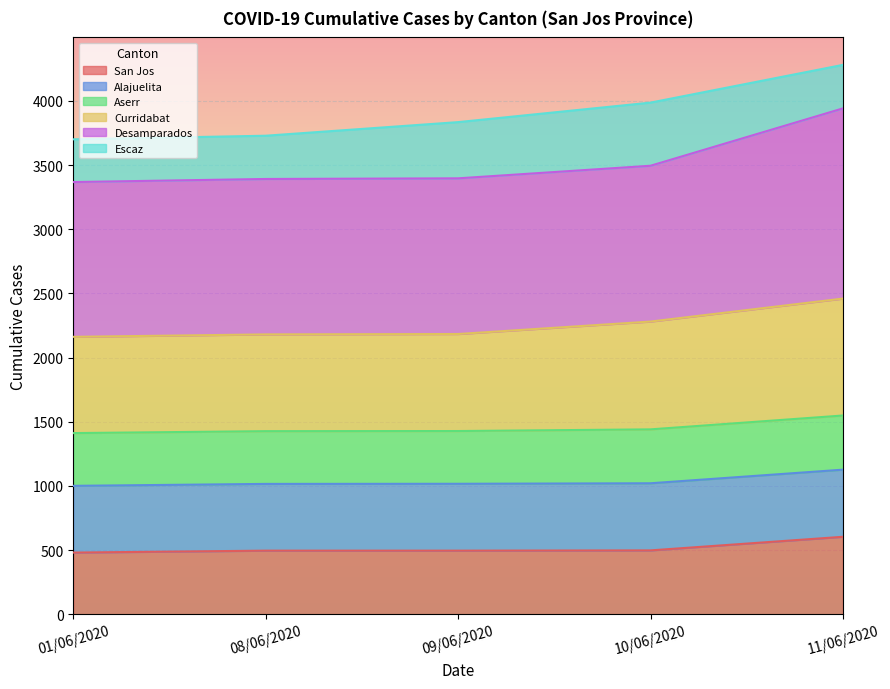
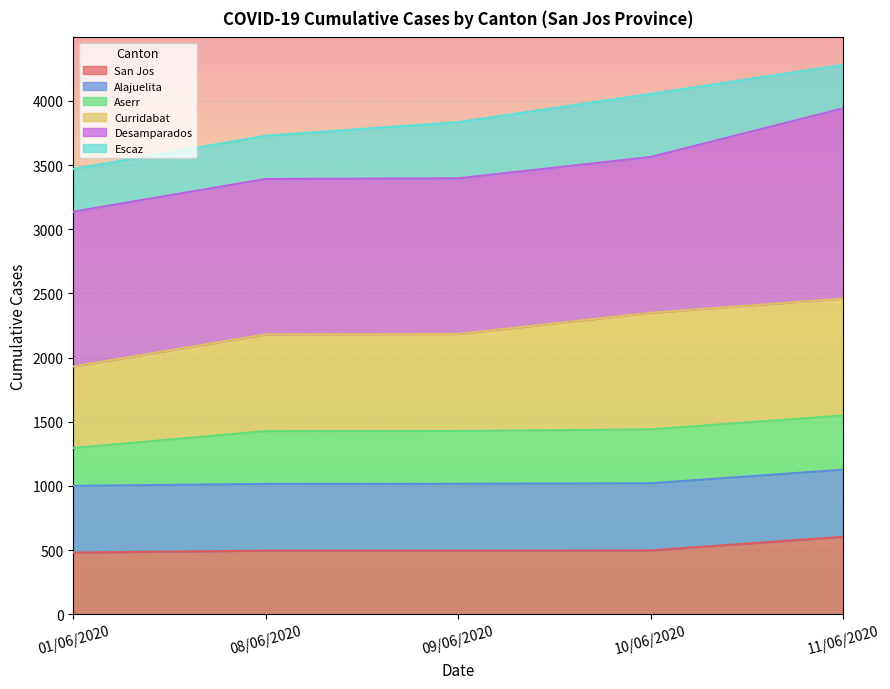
  {
    "San Jos": {
      "01/06/2020": 480,
      "08/06/2020": 500,
      "09/06/2020": 500,
      "10/06/2020": 500,
      "11/06/2020": 600
    },
    "Alajuelita": {
      "01/06/2020": 520,
      "08/06/2020": 520,
      "09/06/2020": 520,
      "10/06/2020": 520,
      "11/06/2020": 520
    },
    "Aserr": {
-     "01/06/2020": 410,
+     "01/06/2020": 300,
      "08/06/2020": 410,
      "09/06/2020": 410,
      "10/06/2020": 420,
      "11/06/2020": 420
    },
    "Curridabat": {
-     "01/06/2020": 750,
+     "01/06/2020": 640,
      "08/06/2020": 750,
      "09/06/2020": 760,
-     "10/06/2020": 840,
+     "10/06/2020": 910,
      "11/06/2020": 910
    },
    "Desamparados": {
      "01/06/2020": 1210,
      "08/06/2020": 1210,
      "09/06/2020": 1210,
      "10/06/2020": 1210,
      "11/06/2020": 1480
    },
    "Escaz": {
      "01/06/2020": 330,
      "08/06/2020": 340,
      "09/06/2020": 440,
      "10/06/2020": 490,
      "11/06/2020": 340
    }
  }
